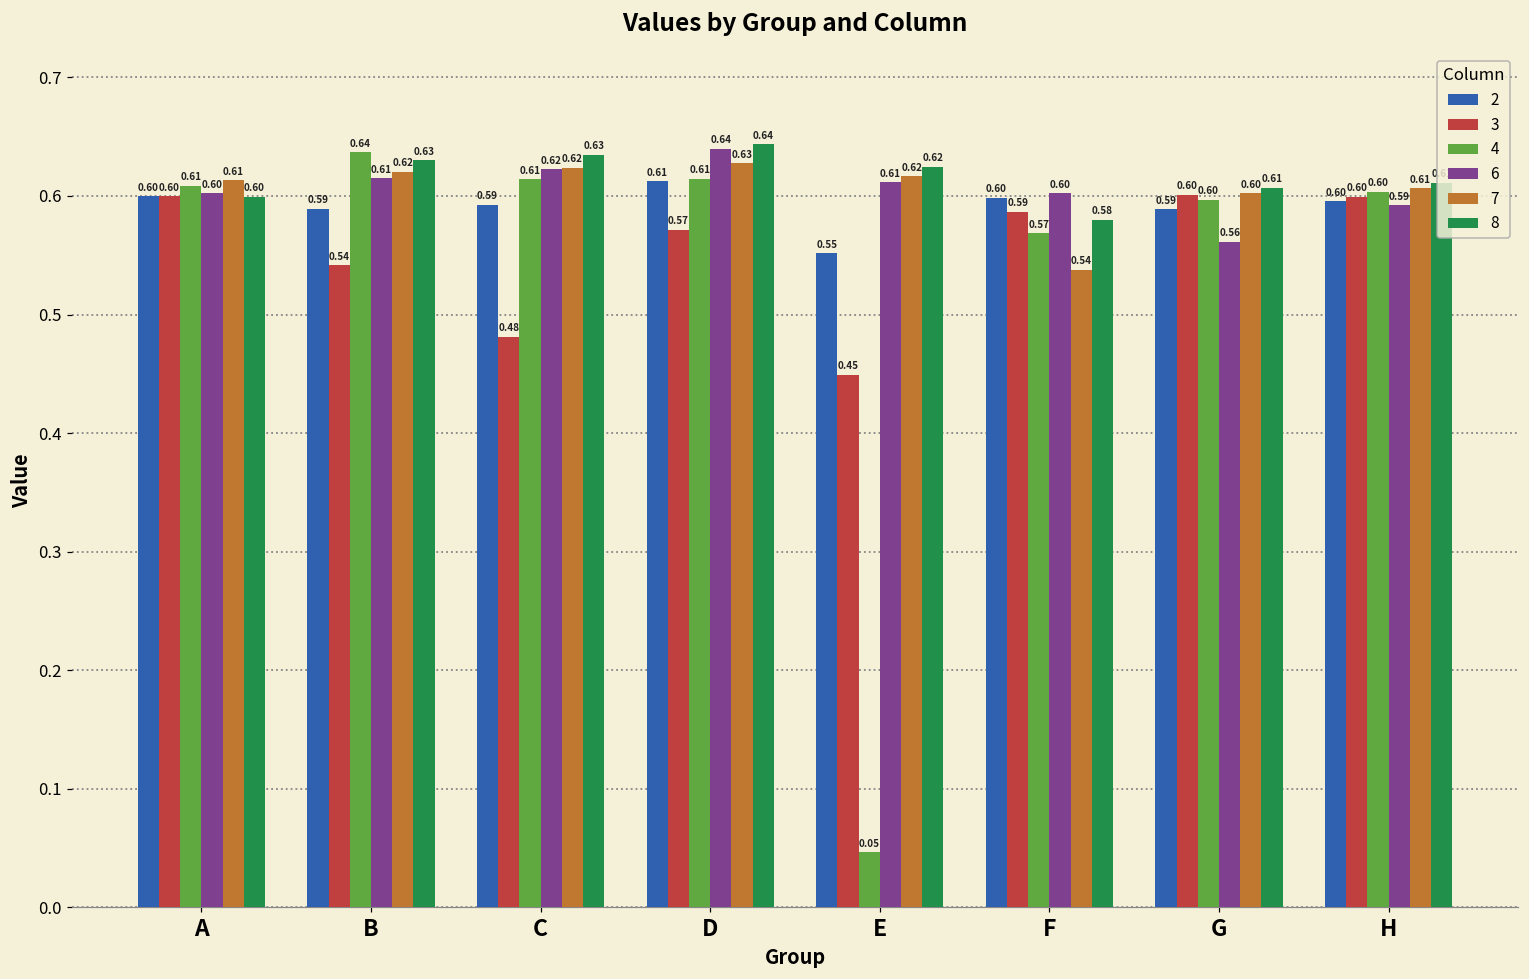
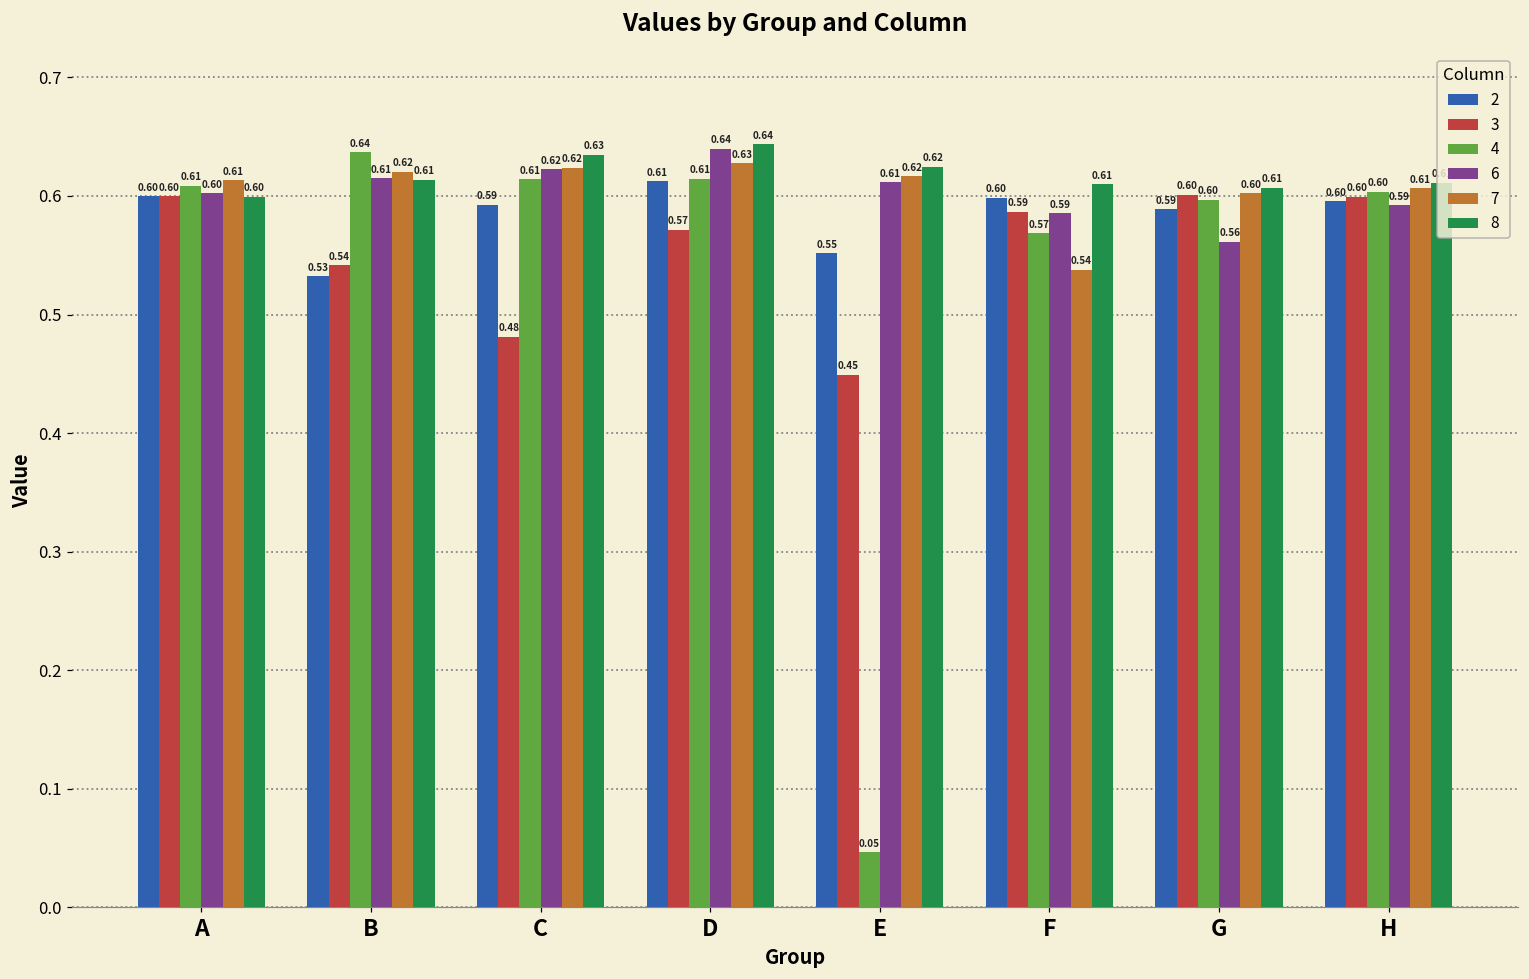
  {
    "2": {
      "A": 0.60,
-     "B": 0.59,
+     "B": 0.53,
      "C": 0.59,
      "D": 0.61,
      "E": 0.55,
      "F": 0.60,
      "G": 0.59,
      "H": 0.60
    },
    "4": {
      "A": 0.61,
      "B": 0.64,
      "C": 0.61,
      "D": 0.61,
      "E": 0.05,
      "F": 0.57,
      "G": 0.60,
      "H": 0.60
    },
    "6": {
      "A": 0.60,
      "B": 0.61,
      "C": 0.62,
      "D": 0.64,
      "E": 0.61,
-     "F": 0.60,
+     "F": 0.59,
      "G": 0.56,
      "H": 0.59
    },
    "8": {
      "A": 0.60,
-     "B": 0.63,
+     "B": 0.61,
      "C": 0.63,
      "D": 0.64,
      "E": 0.62,
-     "F": 0.58,
+     "F": 0.61,
      "G": 0.61
    }
  }
